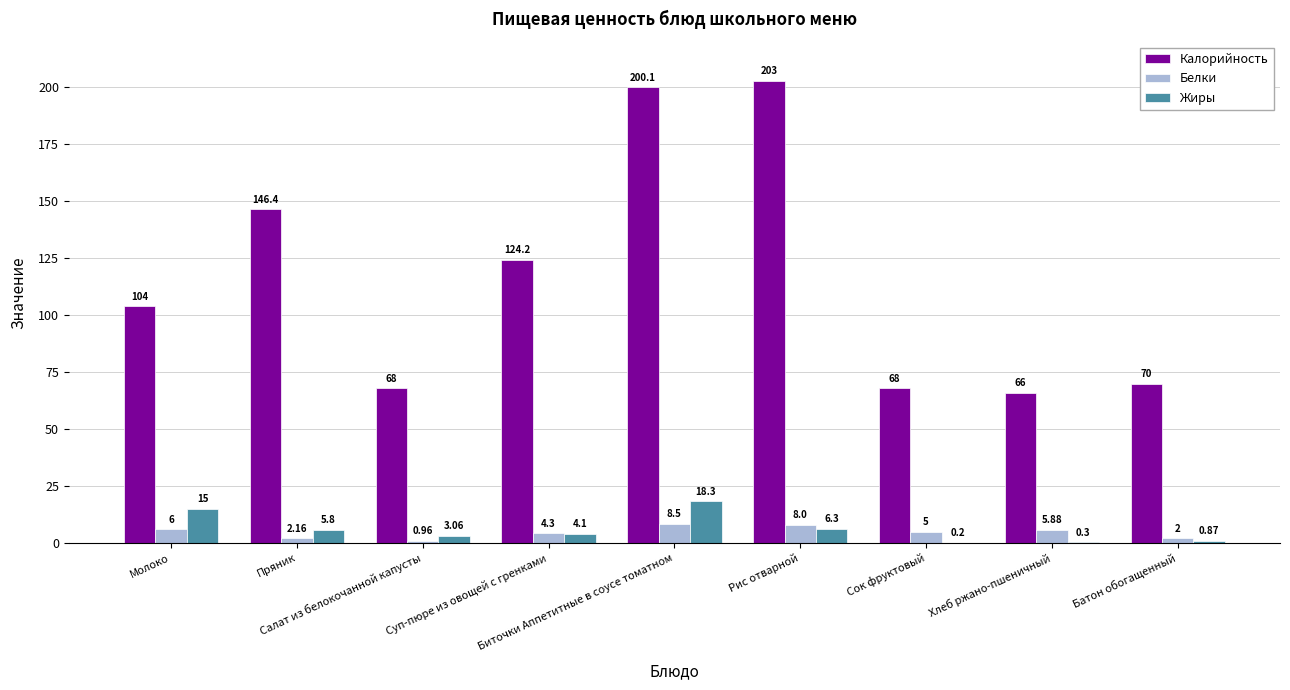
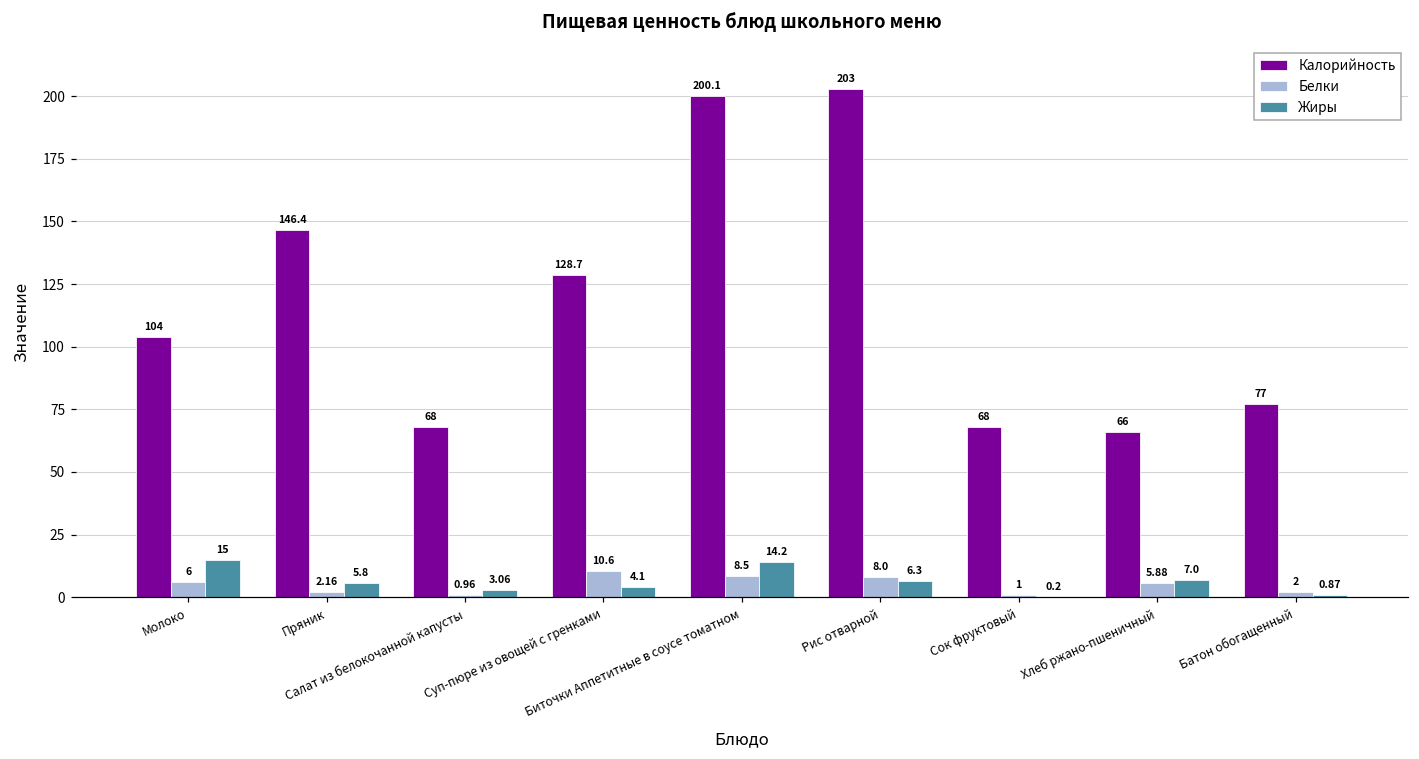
  {
    "Калорийность": {
      "Молоко": 104,
      "Пряник": 146.4,
      "Салат из белокочанной капусты": 68,
-     "Суп-пюре из овощей с гренками": 124.2,
+     "Суп-пюре из овощей с гренками": 128.7,
      "Биточки Аппетитные в соусе томатном": 200.1,
      "Рис отварной": 203,
      "Сок фруктовый": 68,
      "Хлеб ржано-пшеничный": 66,
-     "Батон обогащенный": 70
+     "Батон обогащенный": 77
    },
    "Белки": {
      "Молоко": 6,
      "Пряник": 2.16,
      "Салат из белокочанной капусты": 0.96,
-     "Суп-пюре из овощей с гренками": 4.3,
+     "Суп-пюре из овощей с гренками": 10.6,
      "Биточки Аппетитные в соусе томатном": 8.5,
      "Рис отварной": 8.0,
-     "Сок фруктовый": 5,
+     "Сок фруктовый": 1,
      "Хлеб ржано-пшеничный": 5.88,
      "Батон обогащенный": 2
    },
    "Жиры": {
      "Молоко": 15,
      "Пряник": 5.8,
      "Салат из белокочанной капусты": 3.06,
      "Суп-пюре из овощей с гренками": 4.1,
-     "Биточки Аппетитные в соусе томатном": 18.3,
+     "Биточки Аппетитные в соусе томатном": 14.2,
      "Рис отварной": 6.3,
      "Сок фруктовый": 0.2,
-     "Хлеб ржано-пшеничный": 0.3,
+     "Хлеб ржано-пшеничный": 7.0,
      "Батон обогащенный": 0.87
    }
  }
